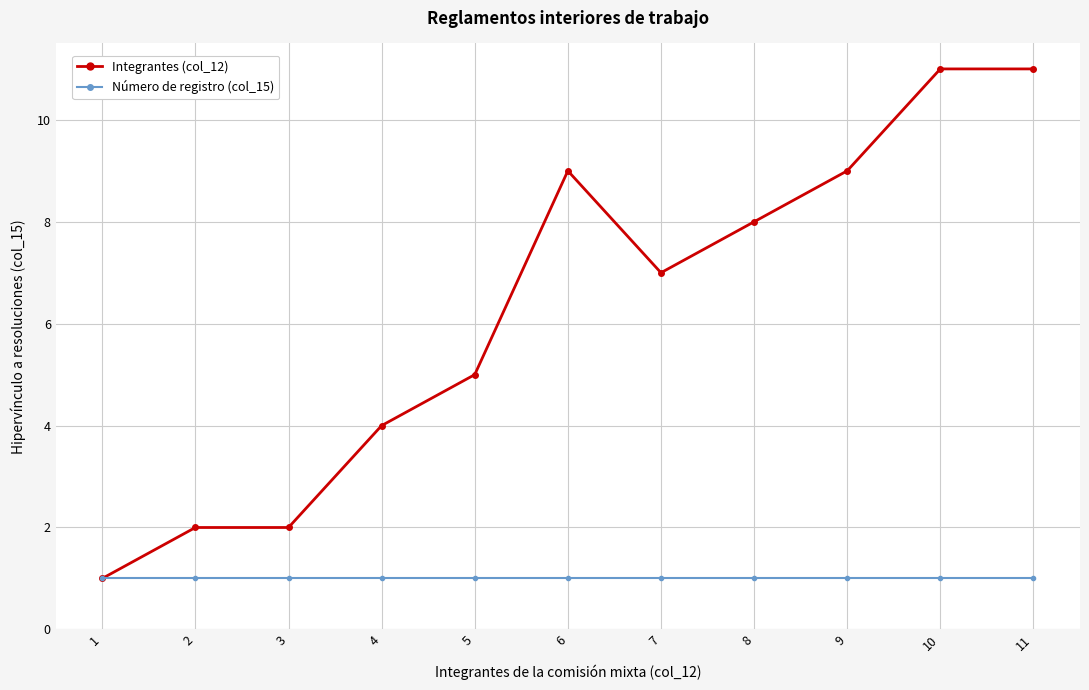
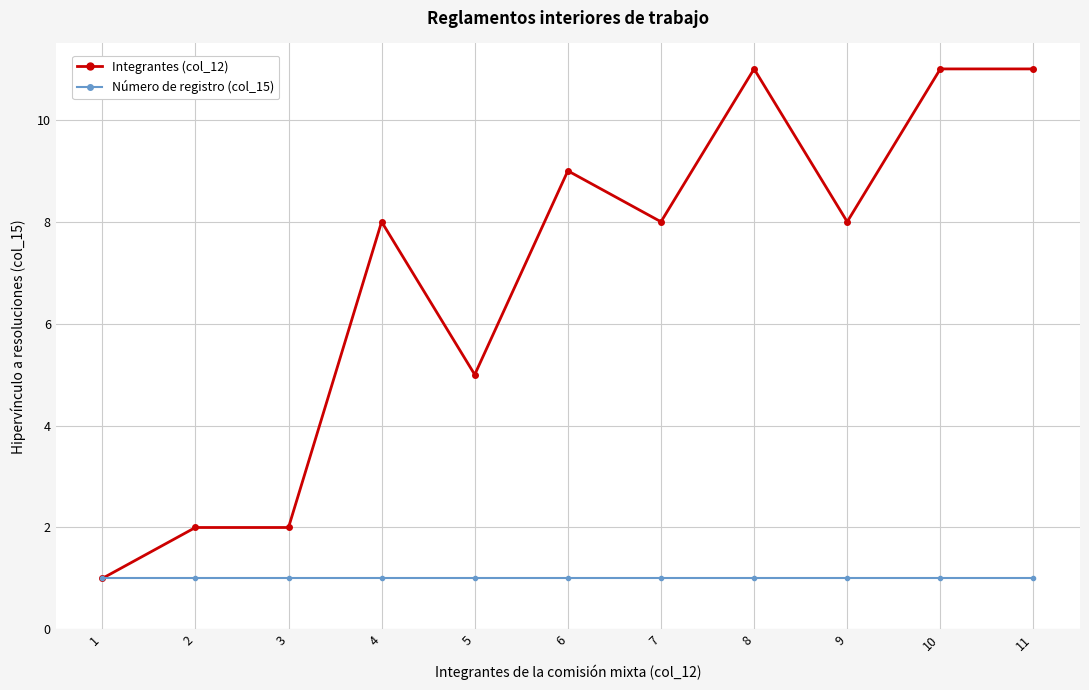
  {
    "Integrantes (col_12)": {
      "2": 2,
      "3": 2,
-     "4": 4,
+     "4": 8,
      "5": 5,
      "6": 9,
-     "7": 7,
-     "8": 8,
-     "9": 9,
+     "7": 8,
+     "8": 11,
+     "9": 8,
      "10": 11,
      "11": 11
    },
    "Número de registro (col_15)": {
      "2": 1,
      "3": 1,
      "4": 1,
      "5": 1,
      "6": 1,
      "7": 1,
      "8": 1,
      "9": 1,
      "10": 1,
      "11": 1
    }
  }
